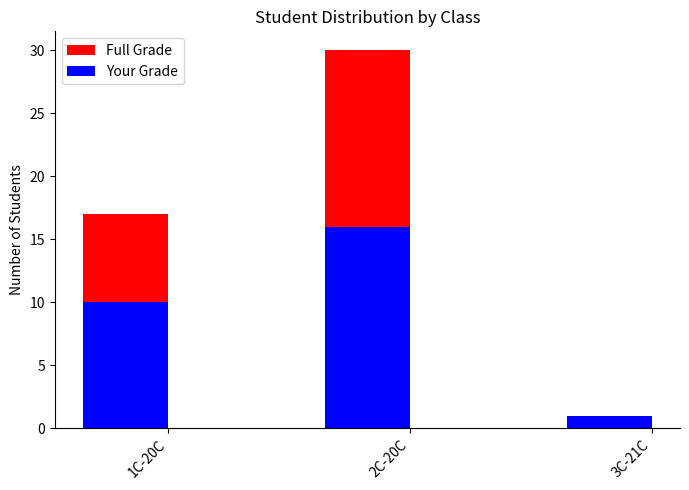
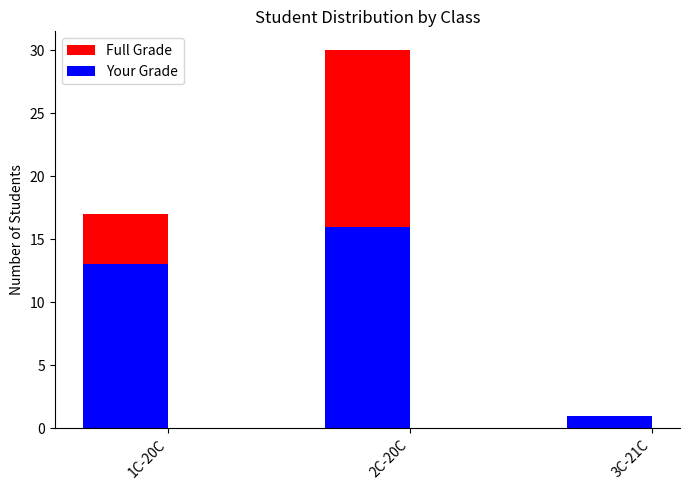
  {
    "Full Grade": {
      "1C-20C": 17,
      "2C-20C": 30,
      "3C-21C": 1
    },
    "Your Grade": {
-     "1C-20C": 10,
+     "1C-20C": 13,
      "3C-21C": 1
    }
  }
